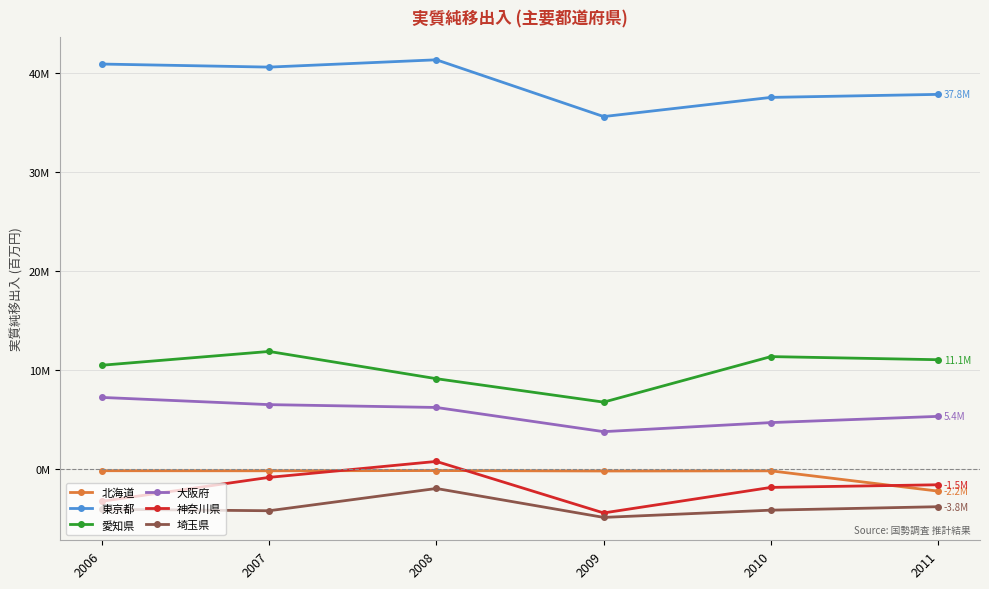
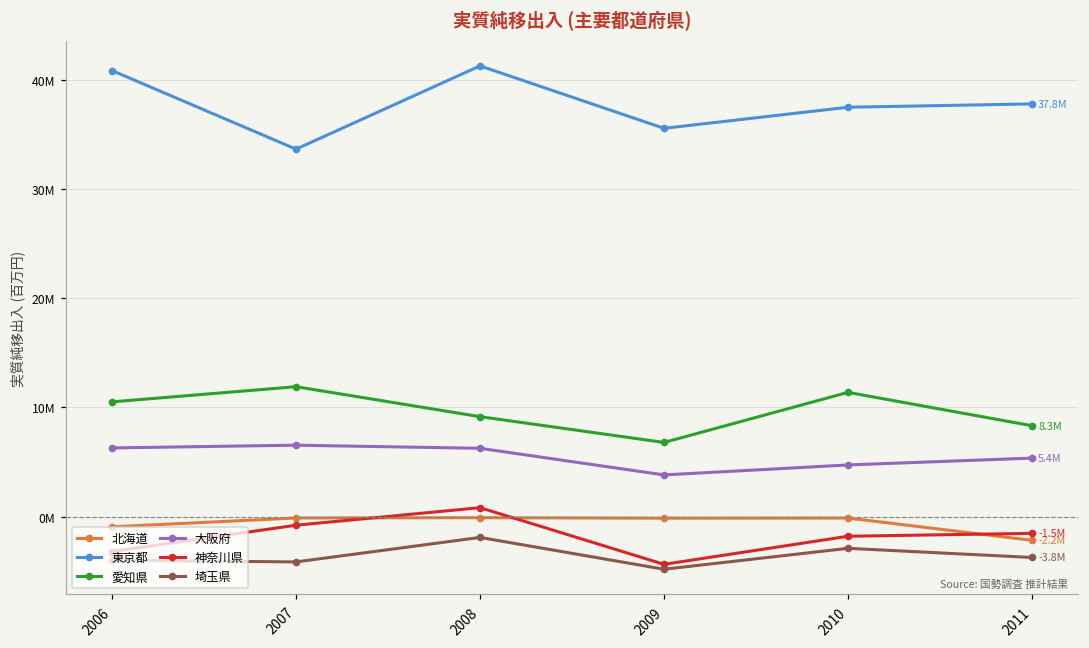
  {
    "北海道": {
-     "2006": "0",
+     "2006": "-1000000",
      "2007": "0",
      "2008": "0",
      "2009": "0",
      "2010": "0"
    },
    "東京都": {
      "2006": "41000000",
-     "2007": "41000000",
+     "2007": "34000000",
      "2008": "41000000",
      "2009": "36000000",
      "2010": "37000000"
    },
    "愛知県": {
-     "2011": "11.1M"
+     "2011": "8.3M"
    },
    "大阪府": {
-     "2006": "7000000",
+     "2006": "6000000",
      "2007": "7000000",
      "2008": "6000000",
      "2009": "4000000",
      "2010": "5000000"
    },
    "神奈川県": {
      "2007": "-1000000",
      "2008": "1000000",
      "2009": "-4000000",
      "2010": "-2000000"
    },
    "埼玉県": {
      "2007": "-4000000",
      "2008": "-2000000",
      "2009": "-5000000",
-     "2010": "-4000000"
+     "2010": "-3000000"
    }
  }
